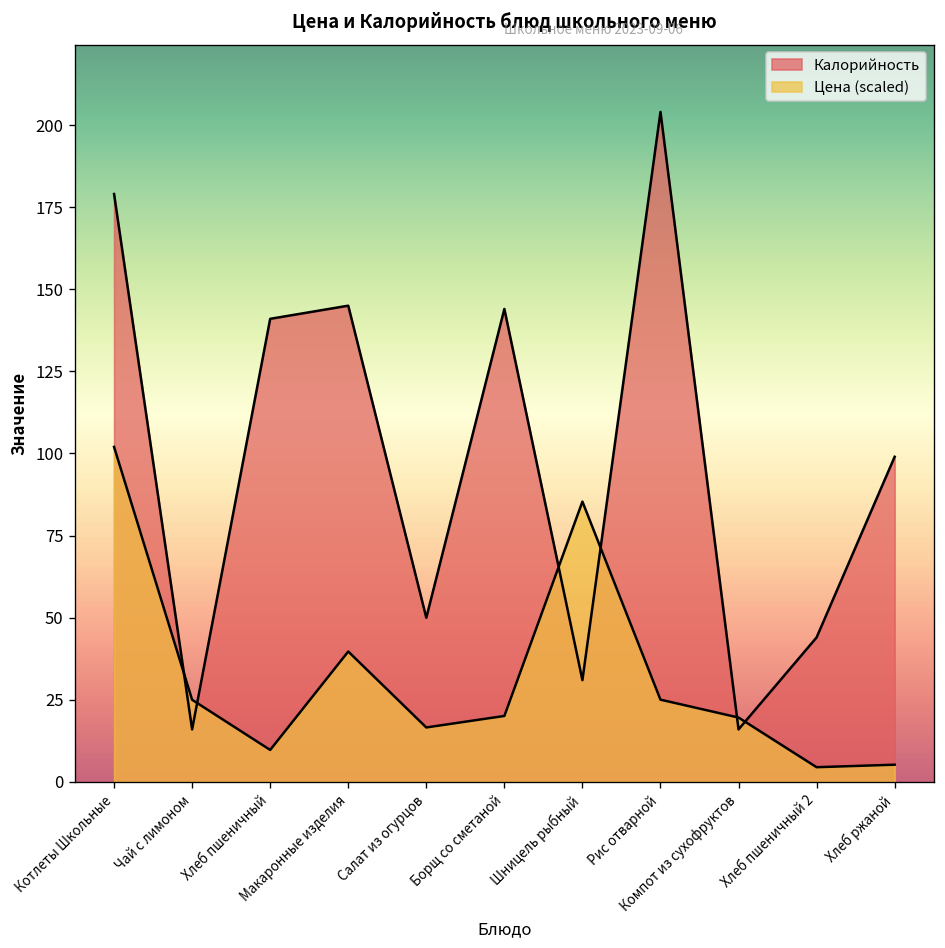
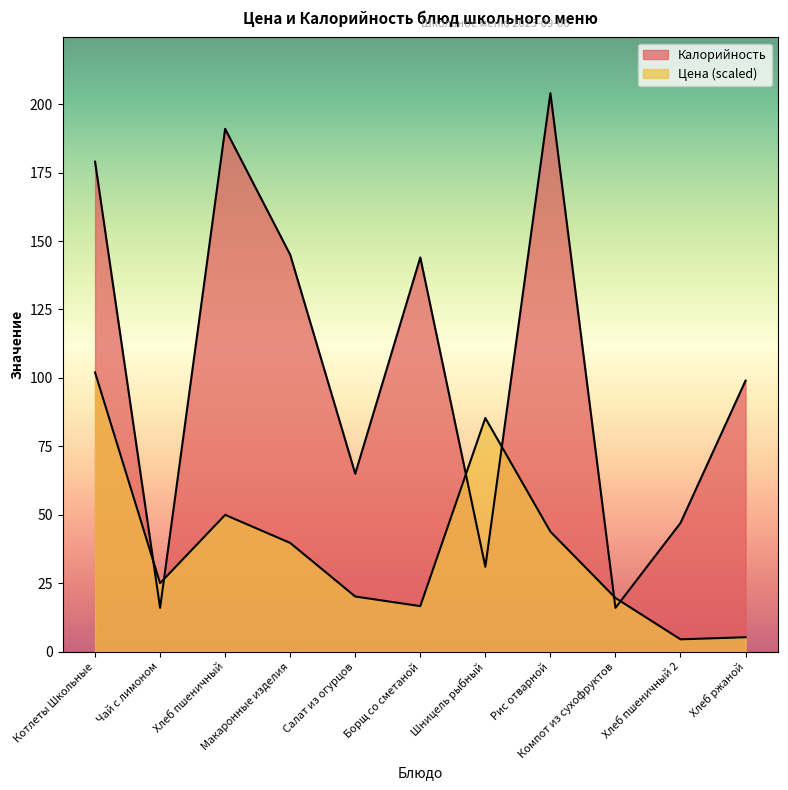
  {
    "Калорийность": {
      "Котлеты Школьные": 179,
      "Чай с лимоном": 16,
-     "Хлеб пшеничный": 141,
+     "Хлеб пшеничный": 191,
      "Макаронные изделия": 145,
-     "Салат из огурцов": 50,
+     "Салат из огурцов": 65,
      "Борщ со сметаной": 144,
      "Шницель рыбный": 31,
      "Рис отварной": 204,
      "Компот из сухофруктов": 16,
-     "Хлеб пшеничный 2": 44,
+     "Хлеб пшеничный 2": 47,
      "Хлеб ржаной": 99
    },
    "Цена (scaled)": {
      "Котлеты Школьные": 102,
      "Чай с лимоном": 25,
-     "Хлеб пшеничный": 10,
+     "Хлеб пшеничный": 50,
      "Макаронные изделия": 40,
-     "Салат из огурцов": 17,
-     "Борщ со сметаной": 20,
+     "Салат из огурцов": 20,
+     "Борщ со сметаной": 17,
      "Шницель рыбный": 85,
-     "Рис отварной": 25,
+     "Рис отварной": 44,
      "Компот из сухофруктов": 20,
      "Хлеб пшеничный 2": 4,
      "Хлеб ржаной": 5
    }
  }
